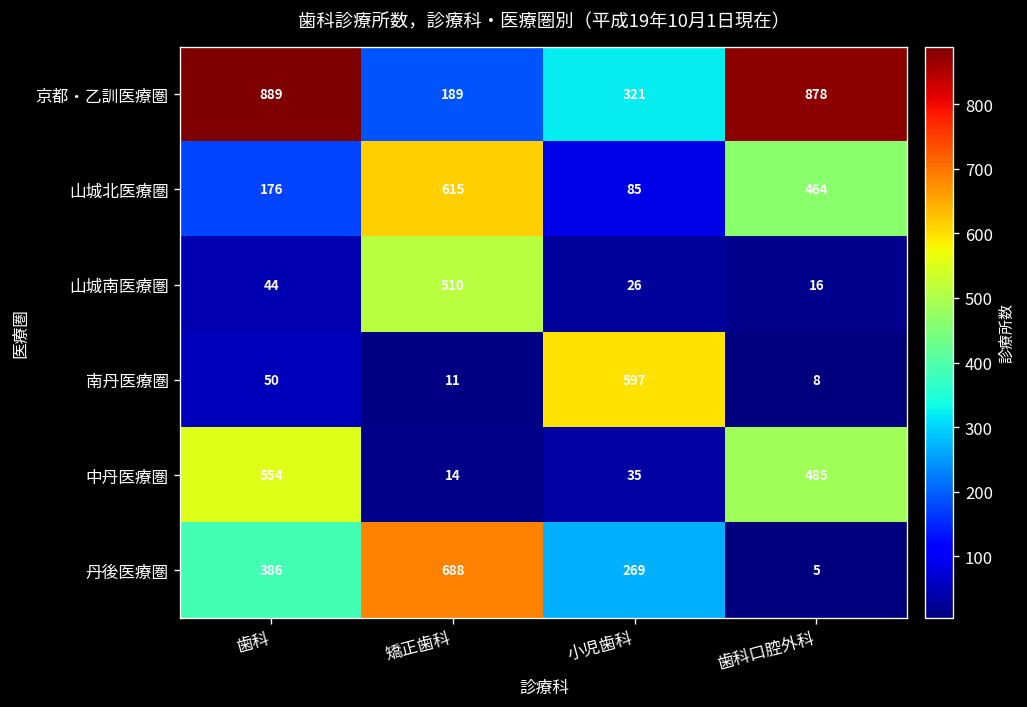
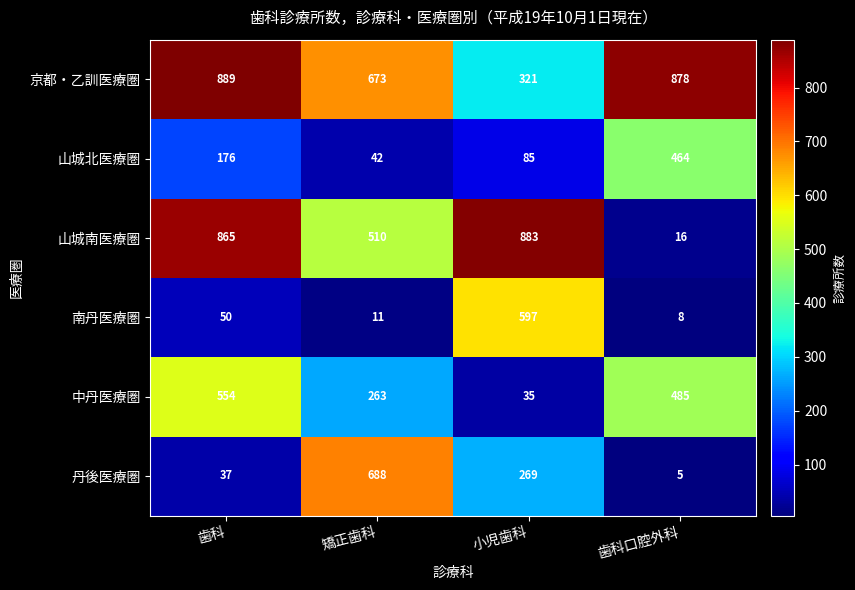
  {
    "京都・乙訓医療圏": {
      "歯科": 889,
-     "矯正歯科": 189,
+     "矯正歯科": 673,
      "小児歯科": 321,
      "歯科口腔外科": 878
    },
    "山城北医療圏": {
      "歯科": 176,
-     "矯正歯科": 615,
+     "矯正歯科": 42,
      "小児歯科": 85,
      "歯科口腔外科": 464
    },
    "山城南医療圏": {
-     "歯科": 44,
+     "歯科": 865,
      "矯正歯科": 510,
-     "小児歯科": 26,
+     "小児歯科": 883,
      "歯科口腔外科": 16
    },
    "南丹医療圏": {
      "歯科": 50,
      "矯正歯科": 11,
      "小児歯科": 597,
      "歯科口腔外科": 8
    },
    "中丹医療圏": {
      "歯科": 554,
-     "矯正歯科": 14,
+     "矯正歯科": 263,
      "小児歯科": 35,
      "歯科口腔外科": 485
    },
    "丹後医療圏": {
-     "歯科": 386,
+     "歯科": 37,
      "矯正歯科": 688,
      "小児歯科": 269,
      "歯科口腔外科": 5
    }
  }
